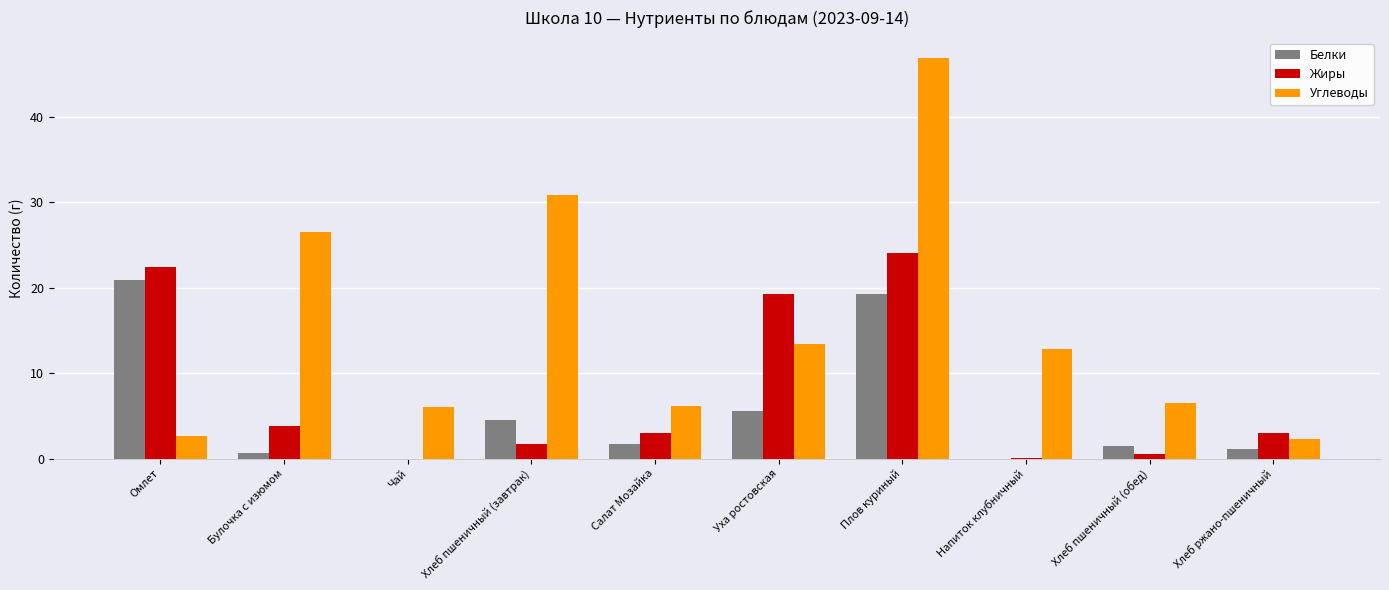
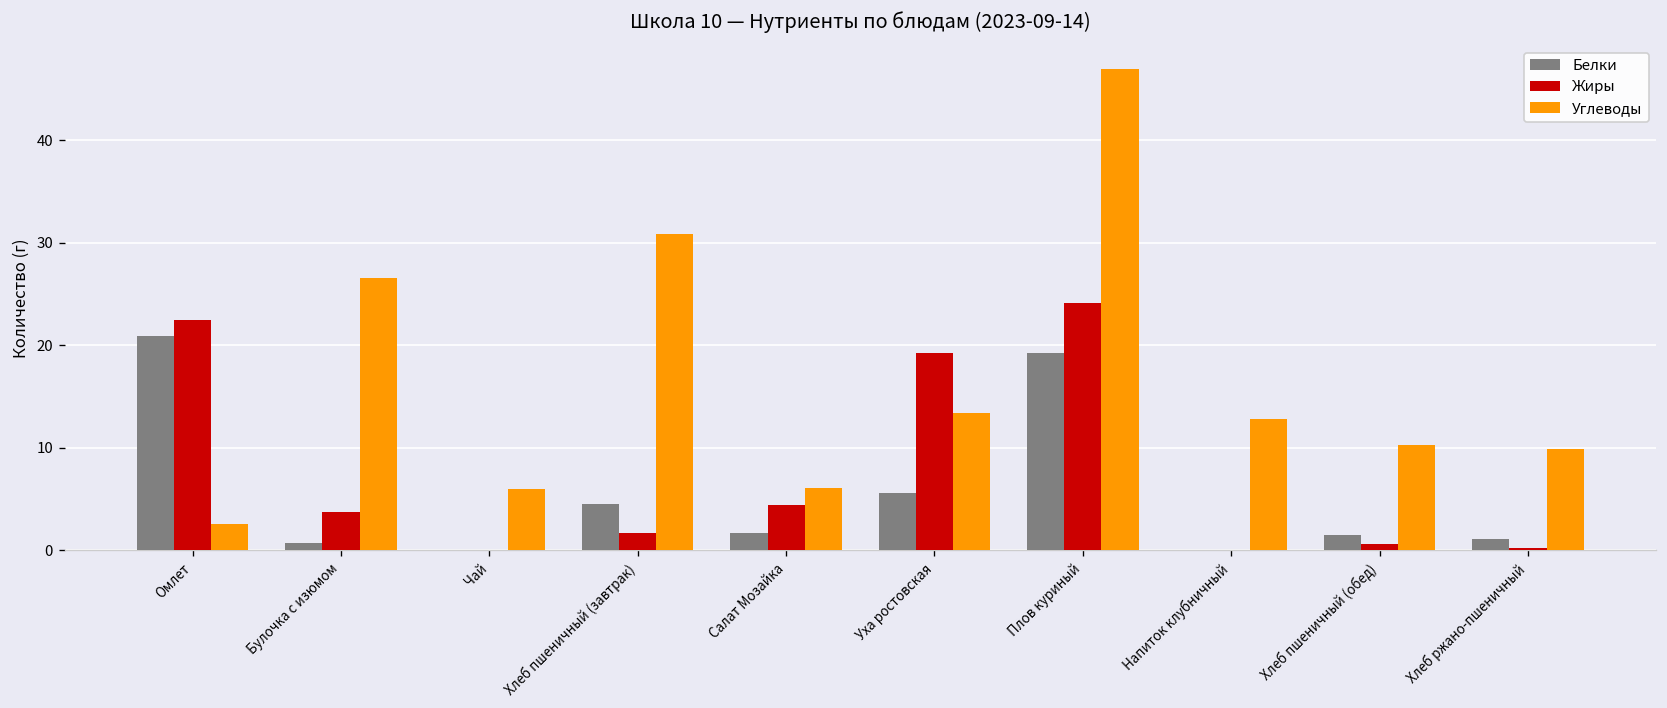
  {
    "Белки": {
      "Омлет": 21,
      "Булочка с изюмом": 1,
      "Чай": 0,
      "Хлеб пшеничный (завтрак)": 5,
      "Салат Мозайка": 2,
      "Уха ростовская": 6,
      "Плов куриный": 19,
      "Хлеб пшеничный (обед)": 2,
      "Хлеб ржано-пшеничный": 1
    },
    "Жиры": {
      "Омлет": 22,
      "Булочка с изюмом": 4,
      "Чай": 0,
      "Хлеб пшеничный (завтрак)": 2,
-     "Салат Мозайка": 3,
+     "Салат Мозайка": 4,
      "Уха ростовская": 19,
      "Плов куриный": 24,
      "Хлеб пшеничный (обед)": 1,
-     "Хлеб ржано-пшеничный": 3
+     "Хлеб ржано-пшеничный": 0
    },
    "Углеводы": {
      "Омлет": 3,
      "Булочка с изюмом": 27,
      "Чай": 6,
      "Хлеб пшеничный (завтрак)": 31,
      "Салат Мозайка": 6,
      "Уха ростовская": 13,
      "Плов куриный": 47,
      "Напиток клубничный": 13,
-     "Хлеб пшеничный (обед)": 7,
-     "Хлеб ржано-пшеничный": 2
+     "Хлеб пшеничный (обед)": 10,
+     "Хлеб ржано-пшеничный": 10
    }
  }
